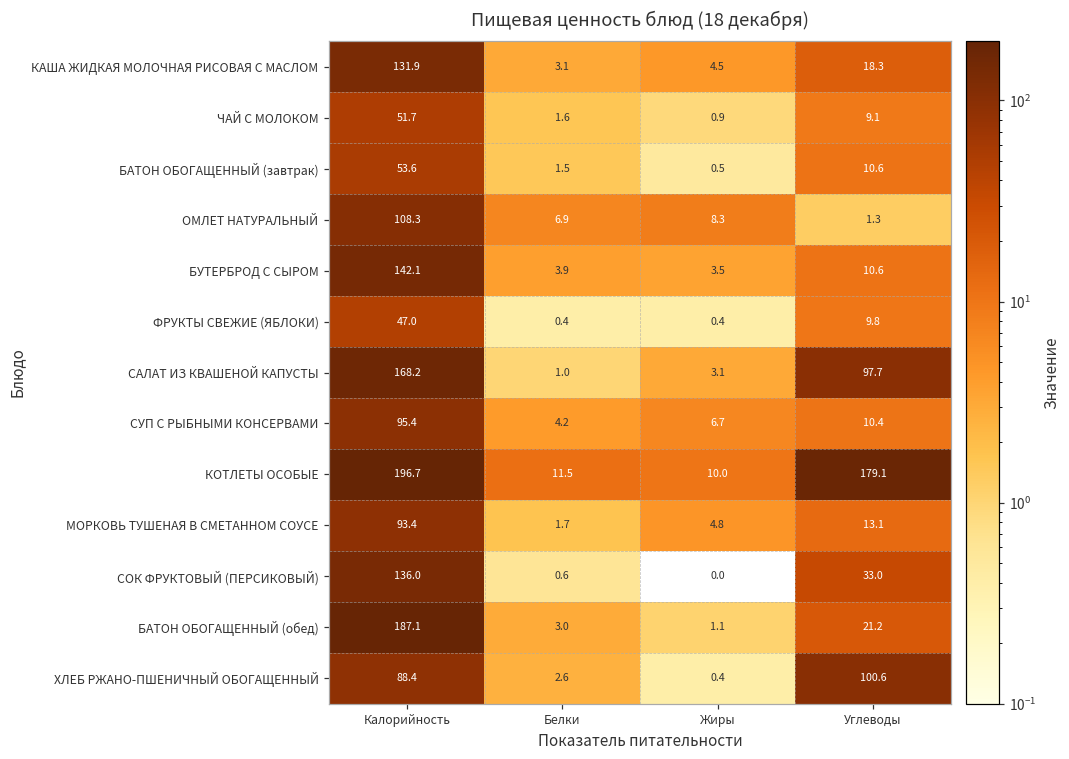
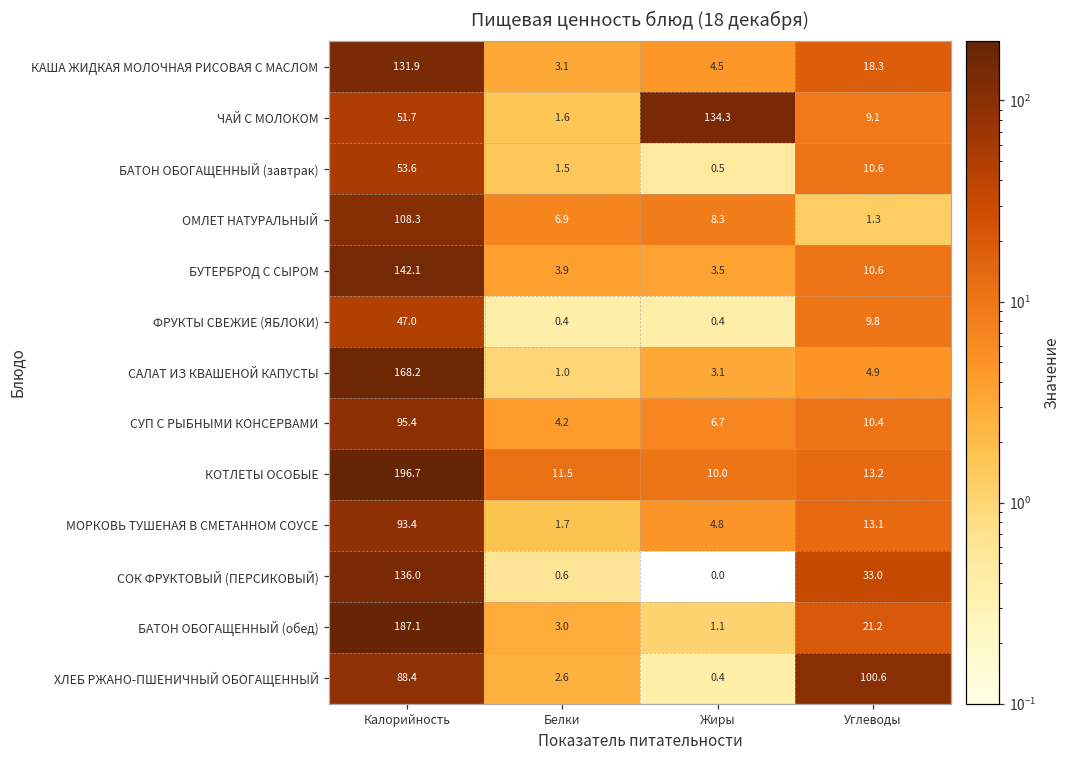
  {
    "КАША ЖИДКАЯ МОЛОЧНАЯ РИСОВАЯ С МАСЛОМ": {
      "Калорийность": 131.9,
      "Белки": 3.1,
      "Жиры": 4.5,
      "Углеводы": 18.3
    },
    "ЧАЙ С МОЛОКОМ": {
      "Калорийность": 51.7,
      "Белки": 1.6,
-     "Жиры": 0.9,
+     "Жиры": 134.3,
      "Углеводы": 9.1
    },
    "БАТОН ОБОГАЩЕННЫЙ (завтрак)": {
      "Калорийность": 53.6,
      "Белки": 1.5,
      "Жиры": 0.5,
      "Углеводы": 10.6
    },
    "ОМЛЕТ НАТУРАЛЬНЫЙ": {
      "Калорийность": 108.3,
      "Белки": 6.9,
      "Жиры": 8.3,
      "Углеводы": 1.3
    },
    "БУТЕРБРОД С СЫРОМ": {
      "Калорийность": 142.1,
      "Белки": 3.9,
      "Жиры": 3.5,
      "Углеводы": 10.6
    },
    "ФРУКТЫ СВЕЖИЕ (ЯБЛОКИ)": {
      "Калорийность": 47.0,
      "Белки": 0.4,
      "Жиры": 0.4,
      "Углеводы": 9.8
    },
    "САЛАТ ИЗ КВАШЕНОЙ КАПУСТЫ": {
      "Калорийность": 168.2,
      "Белки": 1.0,
      "Жиры": 3.1,
-     "Углеводы": 97.7
+     "Углеводы": 4.9
    },
    "СУП С РЫБНЫМИ КОНСЕРВАМИ": {
      "Калорийность": 95.4,
      "Белки": 4.2,
      "Жиры": 6.7,
      "Углеводы": 10.4
    },
    "КОТЛЕТЫ ОСОБЫЕ": {
      "Калорийность": 196.7,
      "Белки": 11.5,
      "Жиры": 10.0,
-     "Углеводы": 179.1
+     "Углеводы": 13.2
    },
    "МОРКОВЬ ТУШЕНАЯ В СМЕТАННОМ СОУСЕ": {
      "Калорийность": 93.4,
      "Белки": 1.7,
      "Жиры": 4.8,
      "Углеводы": 13.1
    },
    "СОК ФРУКТОВЫЙ (ПЕРСИКОВЫЙ)": {
      "Калорийность": 136.0,
      "Белки": 0.6,
      "Жиры": 0.0,
      "Углеводы": 33.0
    },
    "БАТОН ОБОГАЩЕННЫЙ (обед)": {
      "Калорийность": 187.1,
      "Белки": 3.0,
      "Жиры": 1.1,
      "Углеводы": 21.2
    },
    "ХЛЕБ РЖАНО-ПШЕНИЧНЫЙ ОБОГАЩЕННЫЙ": {
      "Калорийность": 88.4,
      "Белки": 2.6,
      "Жиры": 0.4,
      "Углеводы": 100.6
    }
  }
